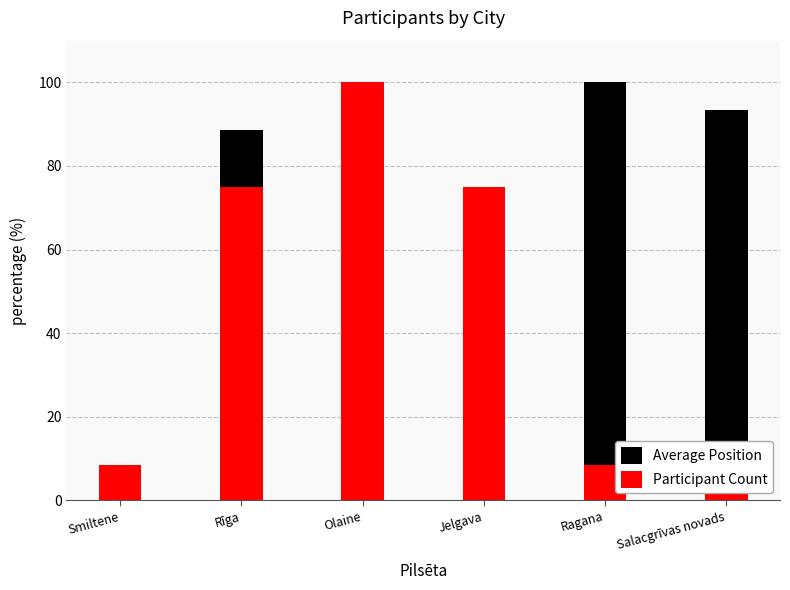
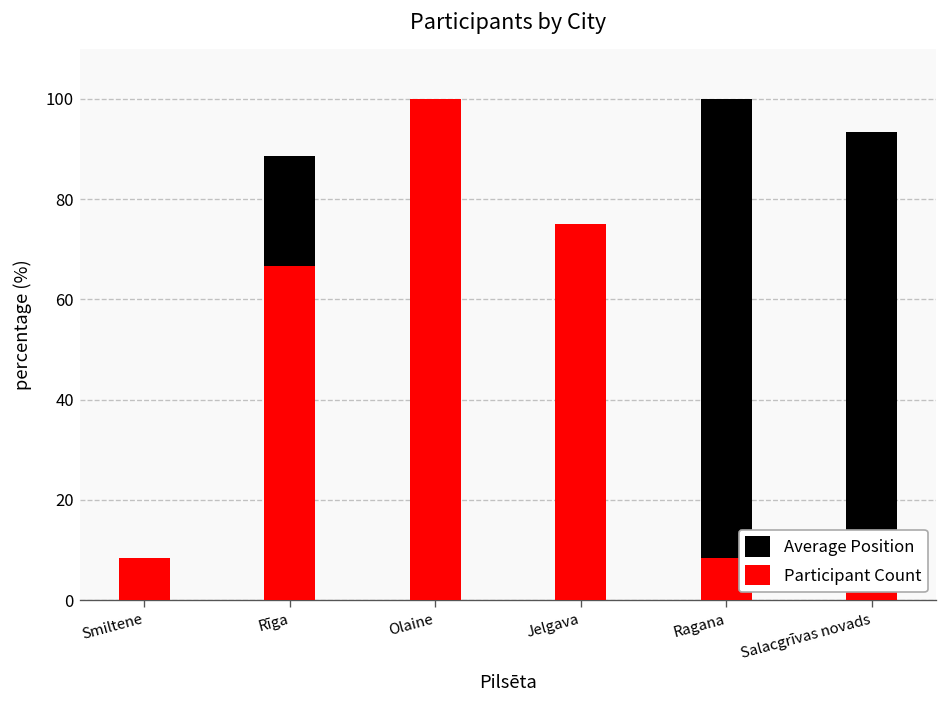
  {
    "Average Position": {
      "Rīga": 89,
      "Ragana": 100,
      "Salacgrīvas novads": 93
    },
    "Participant Count": {
      "Smiltene": 8,
-     "Rīga": 75,
+     "Rīga": 67,
      "Olaine": 100,
      "Jelgava": 75
    }
  }
